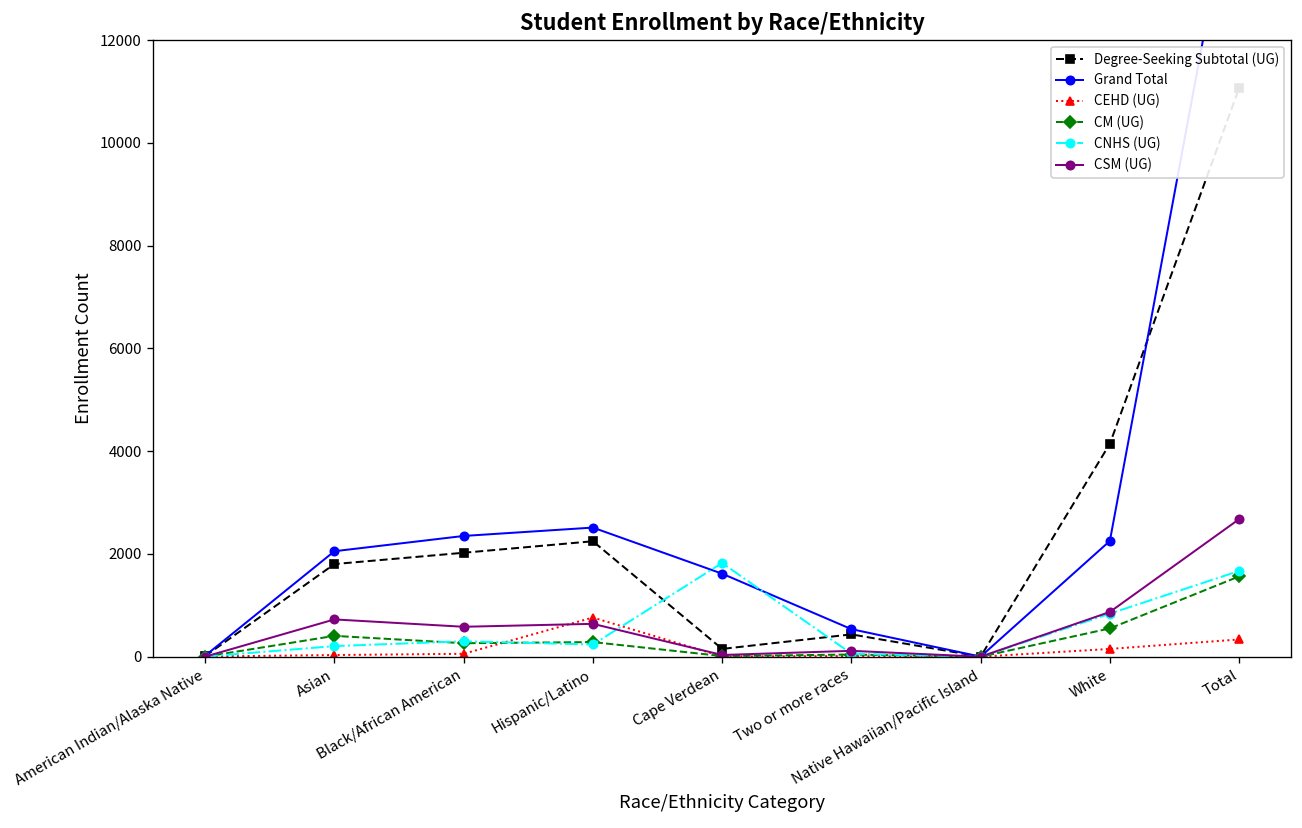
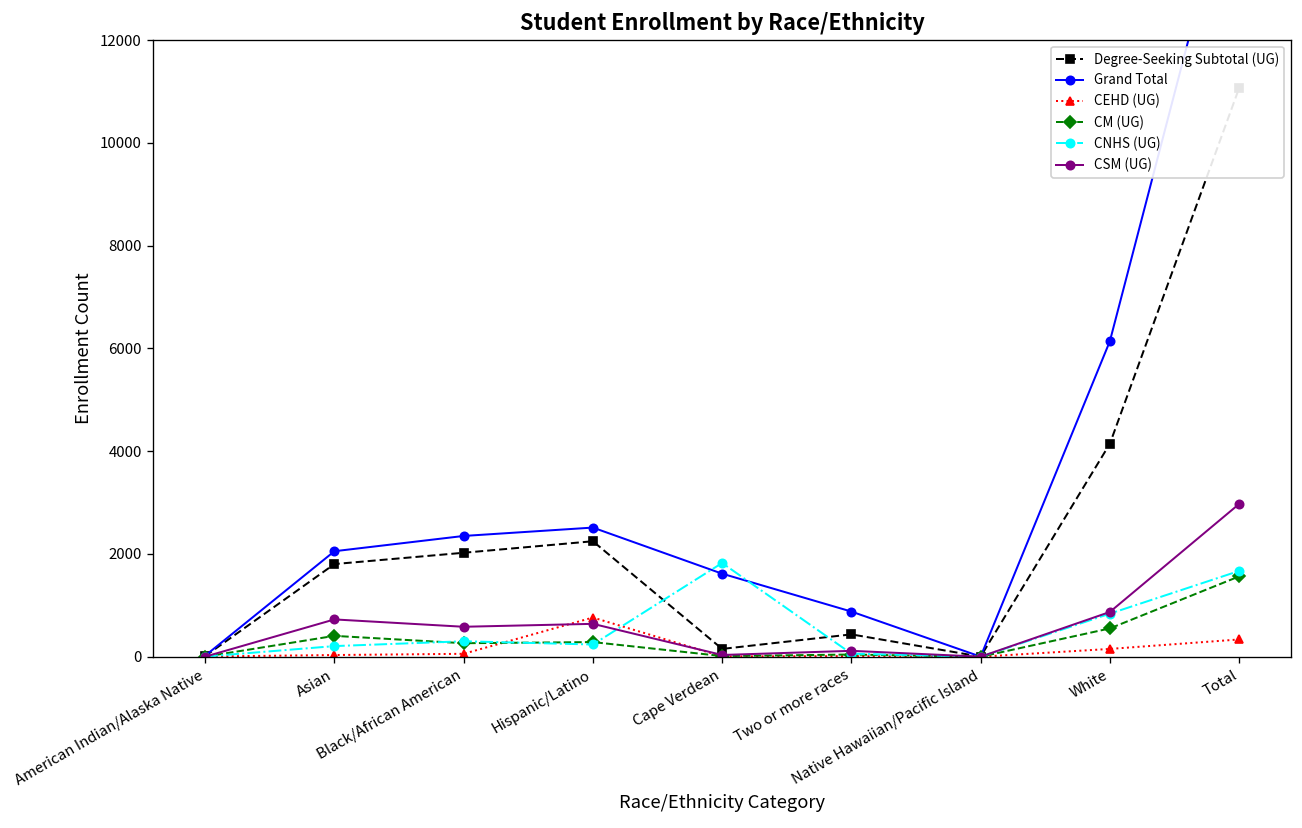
  {
    "Degree-Seeking Subtotal (UG)": {
      "Asian": 1800,
      "Black/African American": 2000,
      "Hispanic/Latino": 2200,
      "Cape Verdean": 200,
      "Two or more races": 400,
      "White": 4100
    },
    "Grand Total": {
      "Asian": 2100,
      "Black/African American": 2400,
      "Hispanic/Latino": 2500,
      "Cape Verdean": 1600,
-     "Two or more races": 500,
-     "White": 2300
+     "Two or more races": 900,
+     "White": 6100
    },
    "CEHD (UG)": {
      "Asian": 0,
      "Black/African American": 100,
      "Hispanic/Latino": 800,
      "White": 200,
      "Total": 300
    },
    "CM (UG)": {
      "Asian": 400,
      "White": 600,
      "Total": 1600
    },
    "CNHS (UG)": {
      "Asian": 200,
      "Cape Verdean": 1800,
      "Total": 1700
    },
    "CSM (UG)": {
      "Asian": 700,
      "Black/African American": 600,
      "Hispanic/Latino": 600,
-     "Total": 2700
+     "Total": 3000
    }
  }
